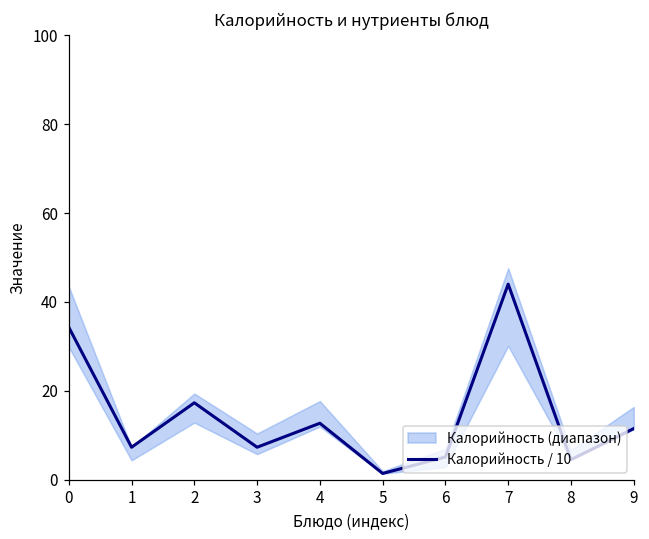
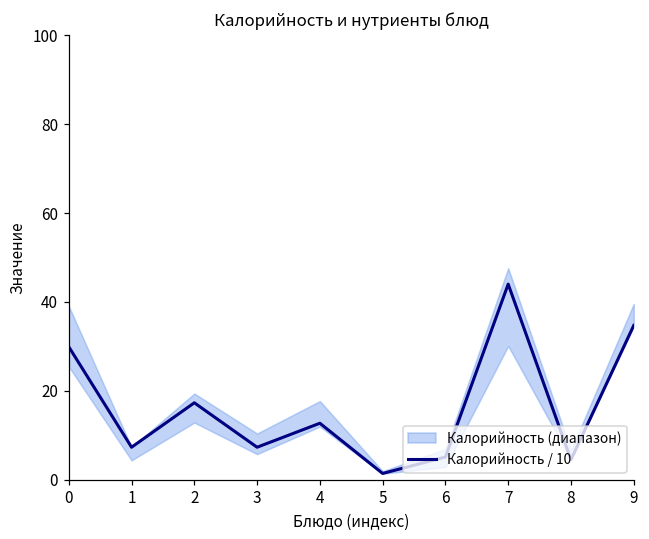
  {
    "Калорийность / 10": {
-     "0": 34,
+     "0": 30,
      "2": 17,
      "3": 7,
      "4": 13,
      "7": 44,
-     "9": 12
+     "9": 35
    }
  }
